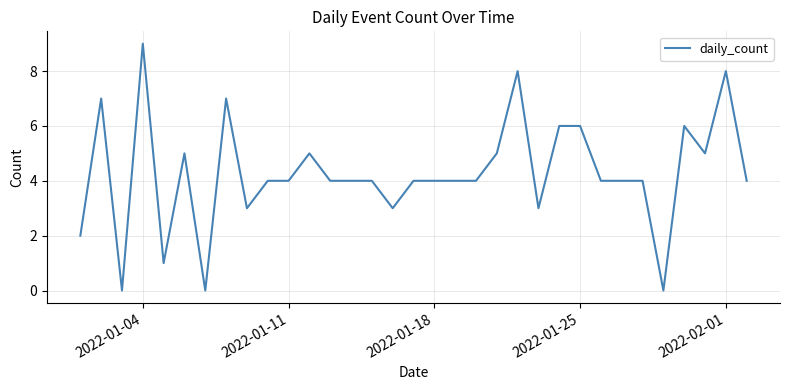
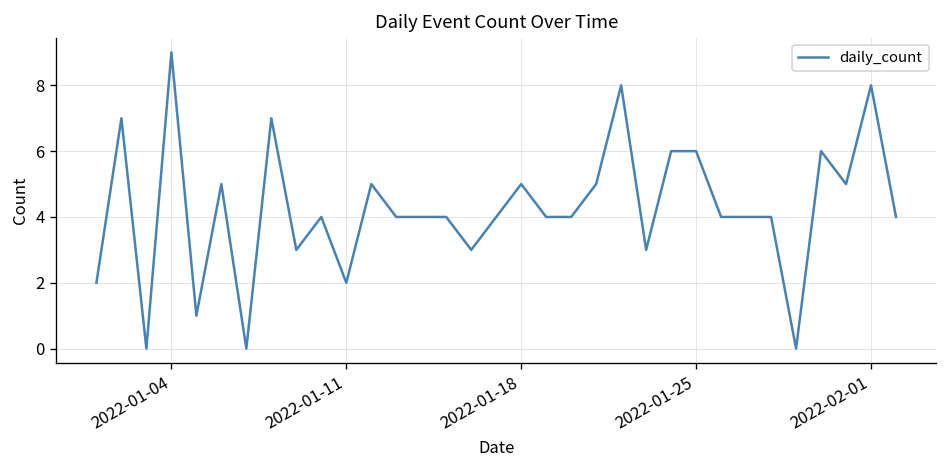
  {
    "2022-01-04": 9,
-   "2022-01-11": 4,
-   "2022-01-18": 4,
+   "2022-01-11": 2,
+   "2022-01-18": 5,
    "2022-01-25": 6,
    "2022-02-01": 8
  }
